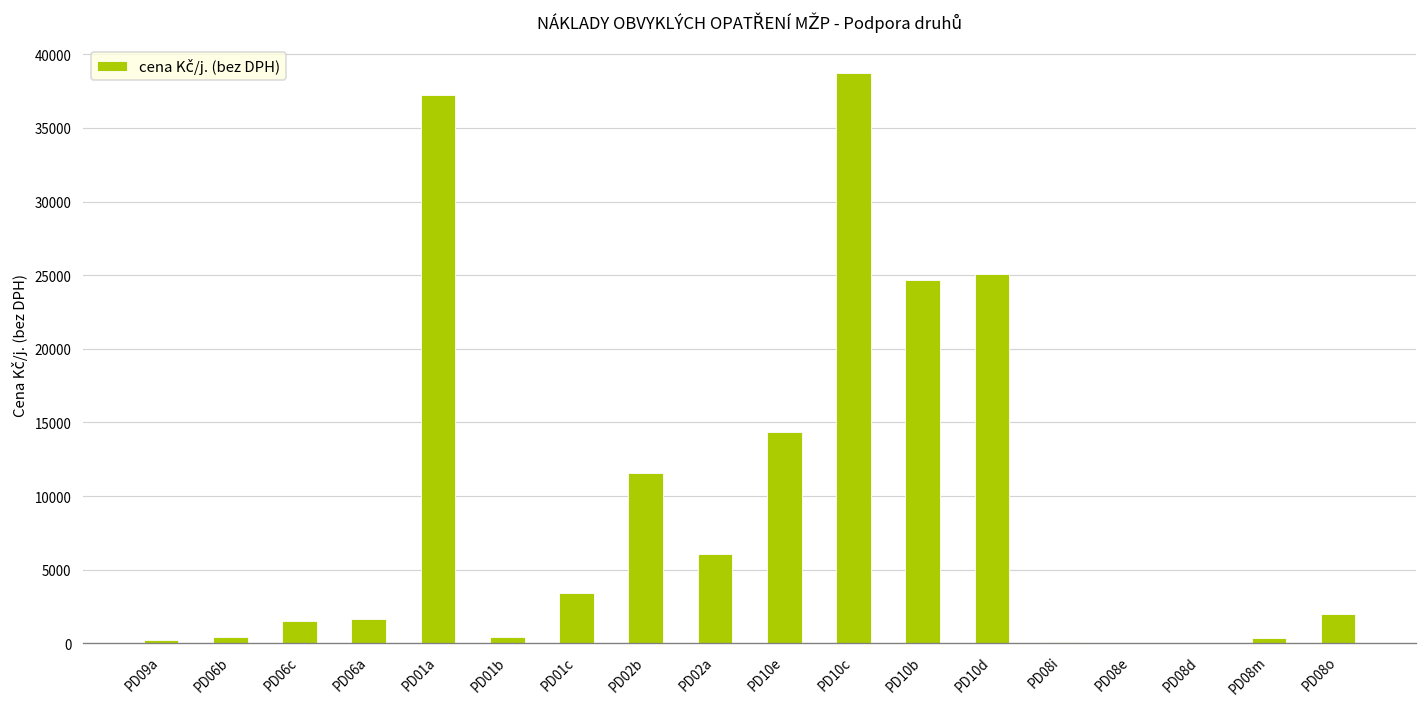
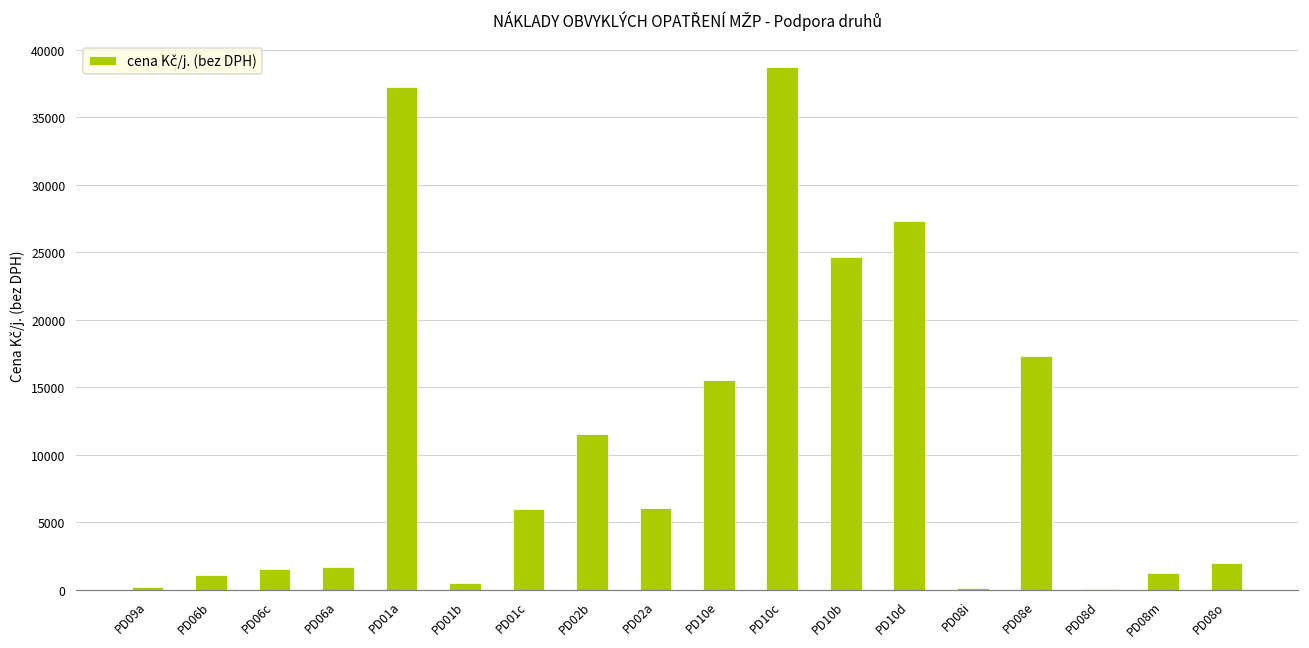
  {
    "PD09a": 200,
-   "PD06b": 400,
+   "PD06b": 1100,
    "PD06c": 1500,
    "PD06a": 1700,
    "PD01a": 37200,
    "PD01b": 500,
-   "PD01c": 3400,
+   "PD01c": 6000,
    "PD02b": 11500,
    "PD02a": 6000,
-   "PD10e": 14300,
+   "PD10e": 15600,
    "PD10c": 38700,
    "PD10b": 24700,
-   "PD10d": 25100,
-   "PD08e": 0,
-   "PD08m": 400,
+   "PD10d": 27300,
+   "PD08e": 17300,
+   "PD08m": 1200,
    "PD08o": 2000
  }
